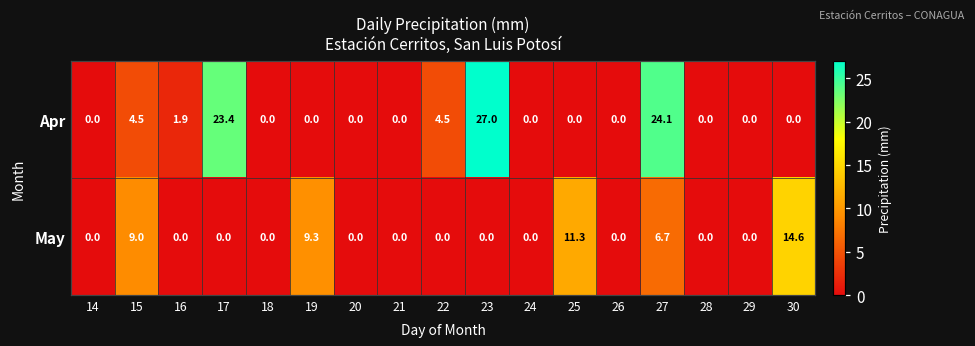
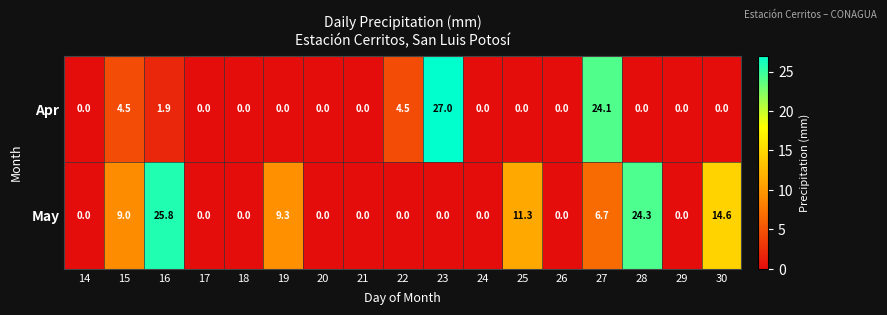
  {
    "Apr": {
      "14": 0.0,
      "15": 4.5,
      "16": 1.9,
-     "17": 23.4,
+     "17": 0.0,
      "18": 0.0,
      "19": 0.0,
      "20": 0.0,
      "21": 0.0,
      "22": 4.5,
      "23": 27.0,
      "24": 0.0,
      "25": 0.0,
      "26": 0.0,
      "27": 24.1,
      "28": 0.0,
      "29": 0.0,
      "30": 0.0
    },
    "May": {
      "14": 0.0,
      "15": 9.0,
-     "16": 0.0,
+     "16": 25.8,
      "17": 0.0,
      "18": 0.0,
      "19": 9.3,
      "20": 0.0,
      "21": 0.0,
      "22": 0.0,
      "23": 0.0,
      "24": 0.0,
      "25": 11.3,
      "26": 0.0,
      "27": 6.7,
-     "28": 0.0,
+     "28": 24.3,
      "29": 0.0,
      "30": 14.6
    }
  }
